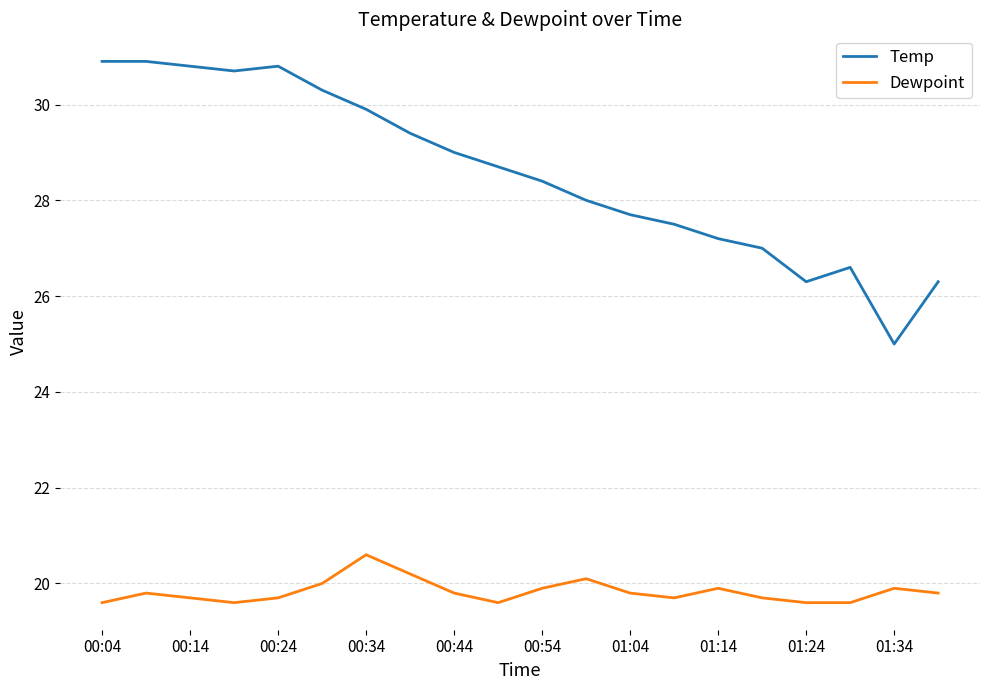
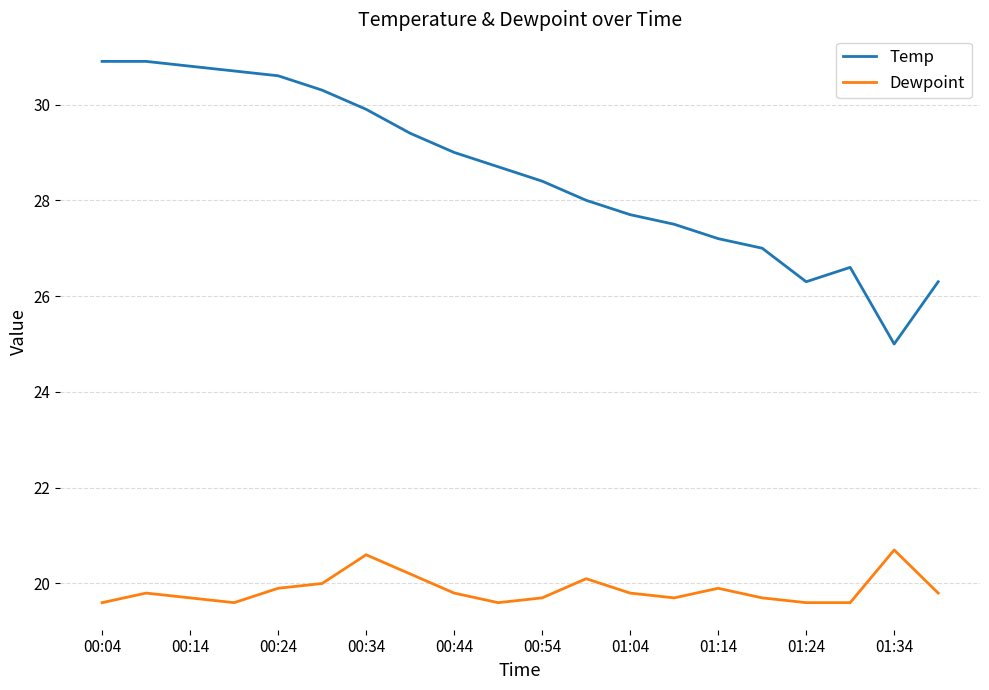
  {
    "Temp": {
      "00:04": 30.9,
      "00:14": 30.8,
-     "00:24": 30.8,
+     "00:24": 30.6,
      "00:34": 29.9,
      "00:44": 29.0,
      "00:54": 28.4,
      "01:04": 27.7,
      "01:14": 27.2,
      "01:24": 26.3,
      "01:34": 25.0
    },
    "Dewpoint": {
      "00:04": 19.6,
      "00:14": 19.7,
-     "00:24": 19.7,
+     "00:24": 19.9,
      "00:34": 20.6,
      "00:44": 19.8,
-     "00:54": 19.9,
+     "00:54": 19.7,
      "01:04": 19.8,
      "01:14": 19.9,
      "01:24": 19.6,
-     "01:34": 19.9
+     "01:34": 20.7
    }
  }
